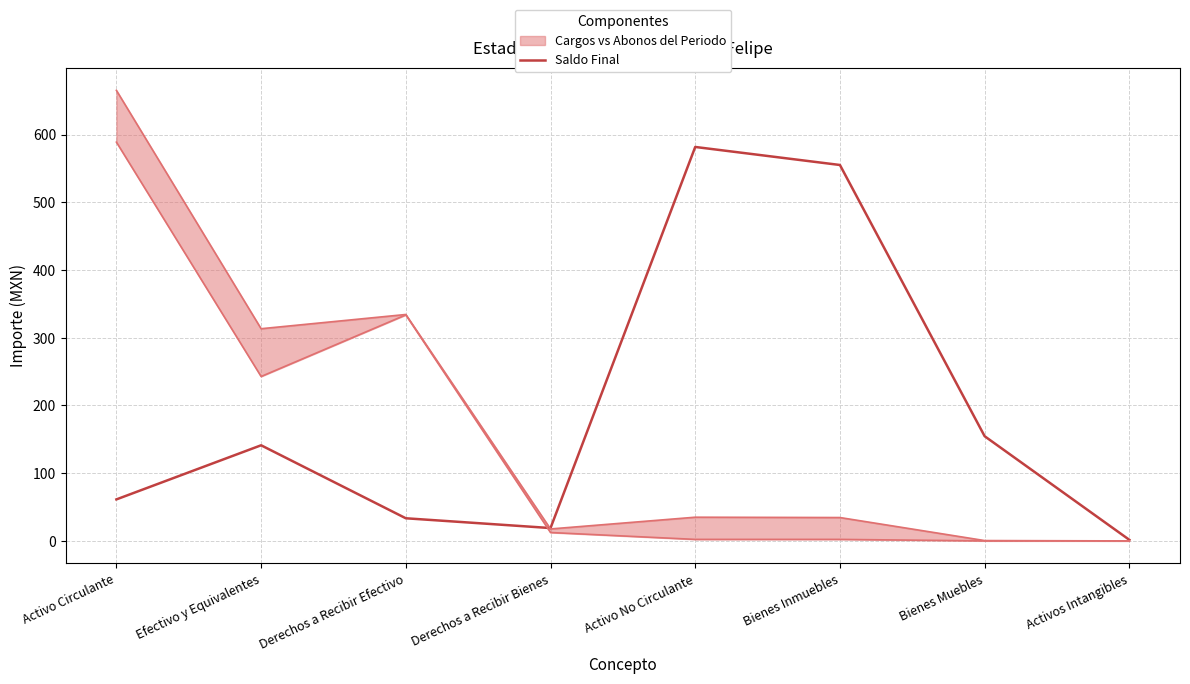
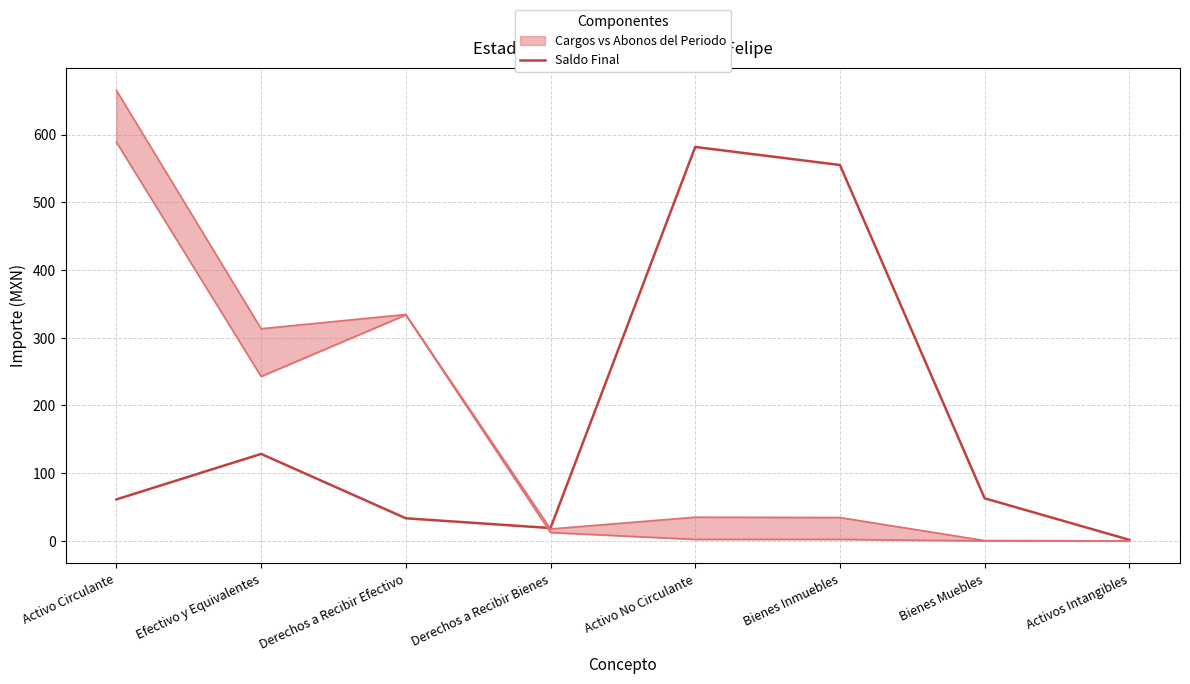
  {
    "Saldo Final": {
      "Activo Circulante": 60,
-     "Efectivo y Equivalentes": 140,
+     "Efectivo y Equivalentes": 130,
      "Derechos a Recibir Efectivo": 30,
      "Activo No Circulante": 580,
      "Bienes Inmuebles": 560,
-     "Bienes Muebles": 150
+     "Bienes Muebles": 60
    }
  }
